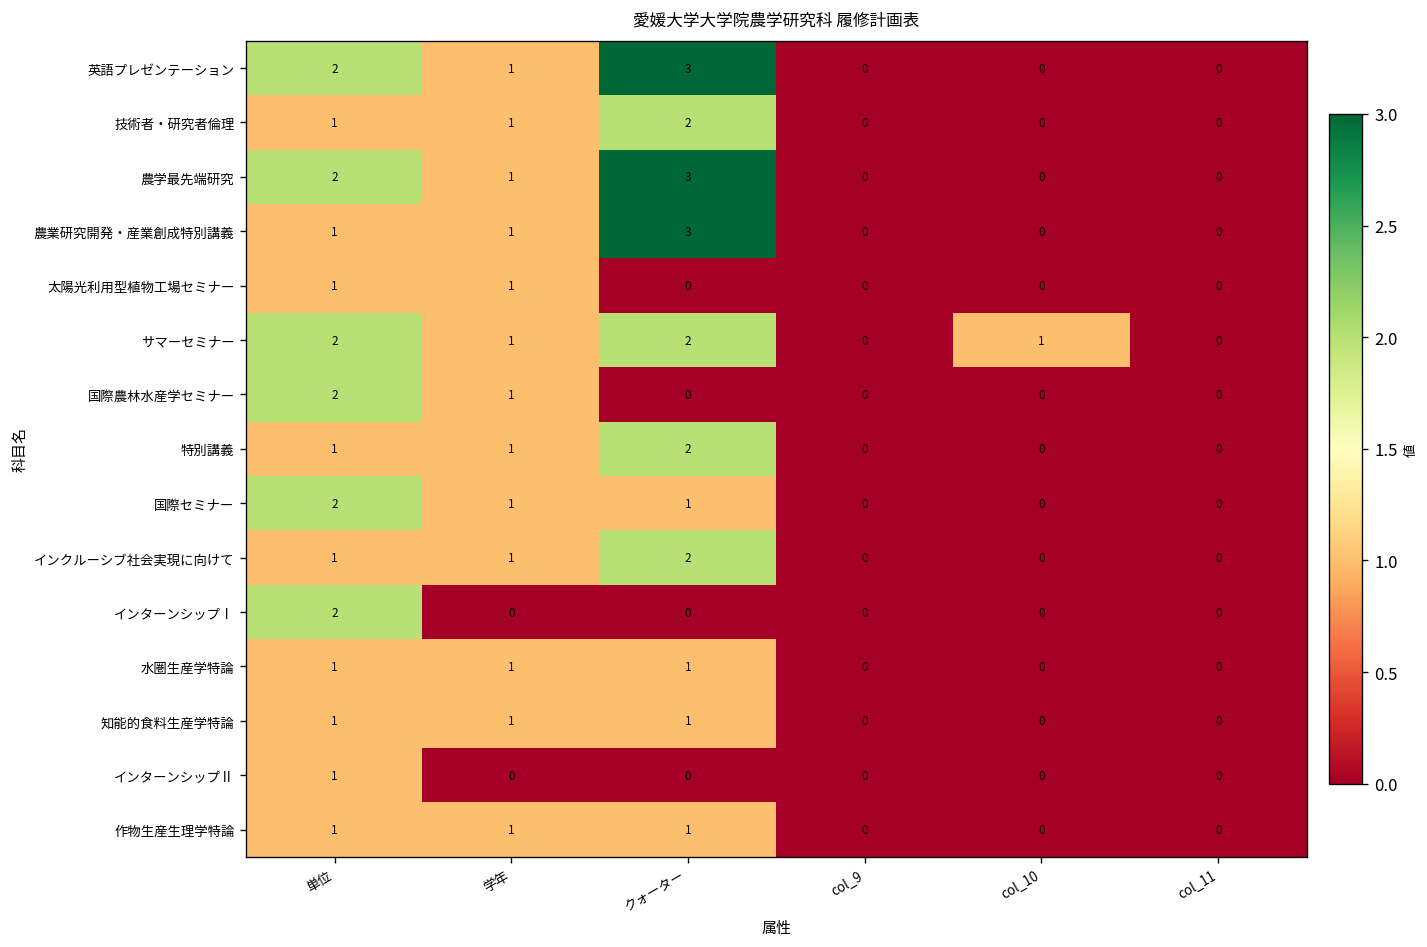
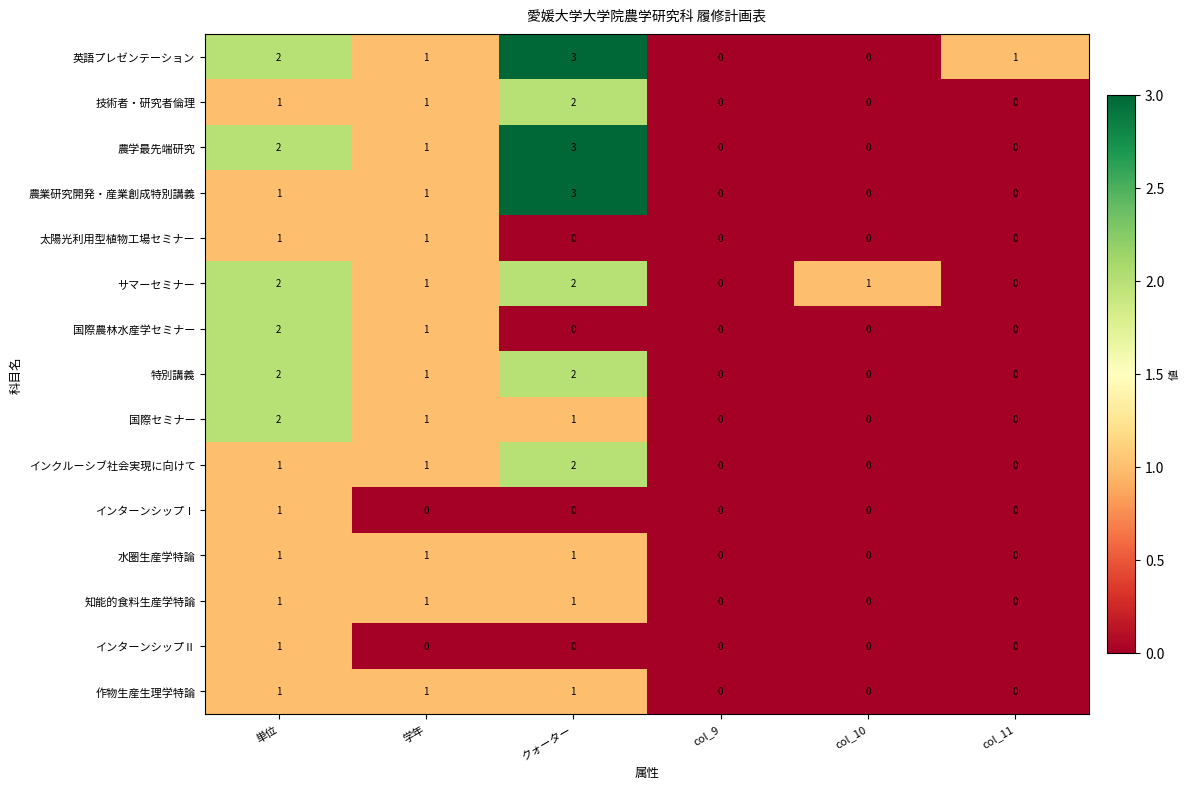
  {
    "英語プレゼンテーション": {
      "単位": 2,
      "学年": 1,
      "クォーター": 3,
      "col_9": 0,
      "col_10": 0,
-     "col_11": 0
+     "col_11": 1
    },
    "技術者・研究者倫理": {
      "単位": 1,
      "学年": 1,
      "クォーター": 2,
      "col_9": 0,
      "col_10": 0,
      "col_11": 0
    },
    "農学最先端研究": {
      "単位": 2,
      "学年": 1,
      "クォーター": 3,
      "col_9": 0,
      "col_10": 0,
      "col_11": 0
    },
    "農業研究開発・産業創成特別講義": {
      "単位": 1,
      "学年": 1,
      "クォーター": 3,
      "col_9": 0,
      "col_10": 0,
      "col_11": 0
    },
    "太陽光利用型植物工場セミナー": {
      "単位": 1,
      "学年": 1,
      "クォーター": 0,
      "col_9": 0,
      "col_10": 0,
      "col_11": 0
    },
    "サマーセミナー": {
      "単位": 2,
      "学年": 1,
      "クォーター": 2,
      "col_9": 0,
      "col_10": 1,
      "col_11": 0
    },
    "国際農林水産学セミナー": {
      "単位": 2,
      "学年": 1,
      "クォーター": 0,
      "col_9": 0,
      "col_10": 0,
      "col_11": 0
    },
    "特別講義": {
-     "単位": 1,
+     "単位": 2,
      "学年": 1,
      "クォーター": 2,
      "col_9": 0,
      "col_10": 0,
      "col_11": 0
    },
    "国際セミナー": {
      "単位": 2,
      "学年": 1,
      "クォーター": 1,
      "col_9": 0,
      "col_10": 0,
      "col_11": 0
    },
    "インクルーシブ社会実現に向けて": {
      "単位": 1,
      "学年": 1,
      "クォーター": 2,
      "col_9": 0,
      "col_10": 0,
      "col_11": 0
    },
    "インターンシップⅠ": {
-     "単位": 2,
+     "単位": 1,
      "学年": 0,
      "クォーター": 0,
      "col_9": 0,
      "col_10": 0,
      "col_11": 0
    },
    "水圏生産学特論": {
      "単位": 1,
      "学年": 1,
      "クォーター": 1,
      "col_9": 0,
      "col_10": 0,
      "col_11": 0
    },
    "知能的食料生産学特論": {
      "単位": 1,
      "学年": 1,
      "クォーター": 1,
      "col_9": 0,
      "col_10": 0,
      "col_11": 0
    },
    "インターンシップⅡ": {
      "単位": 1,
      "学年": 0,
      "クォーター": 0,
      "col_9": 0,
      "col_10": 0,
      "col_11": 0
    },
    "作物生産生理学特論": {
      "単位": 1,
      "学年": 1,
      "クォーター": 1,
      "col_9": 0,
      "col_10": 0,
      "col_11": 0
    }
  }
